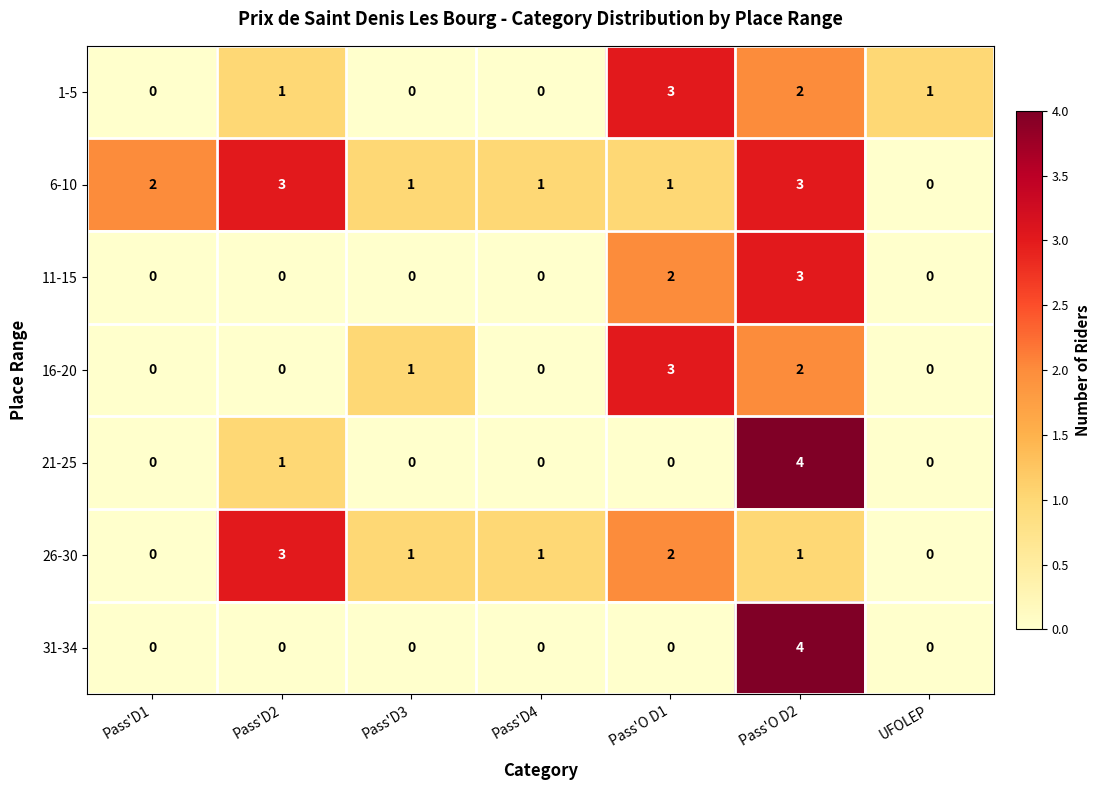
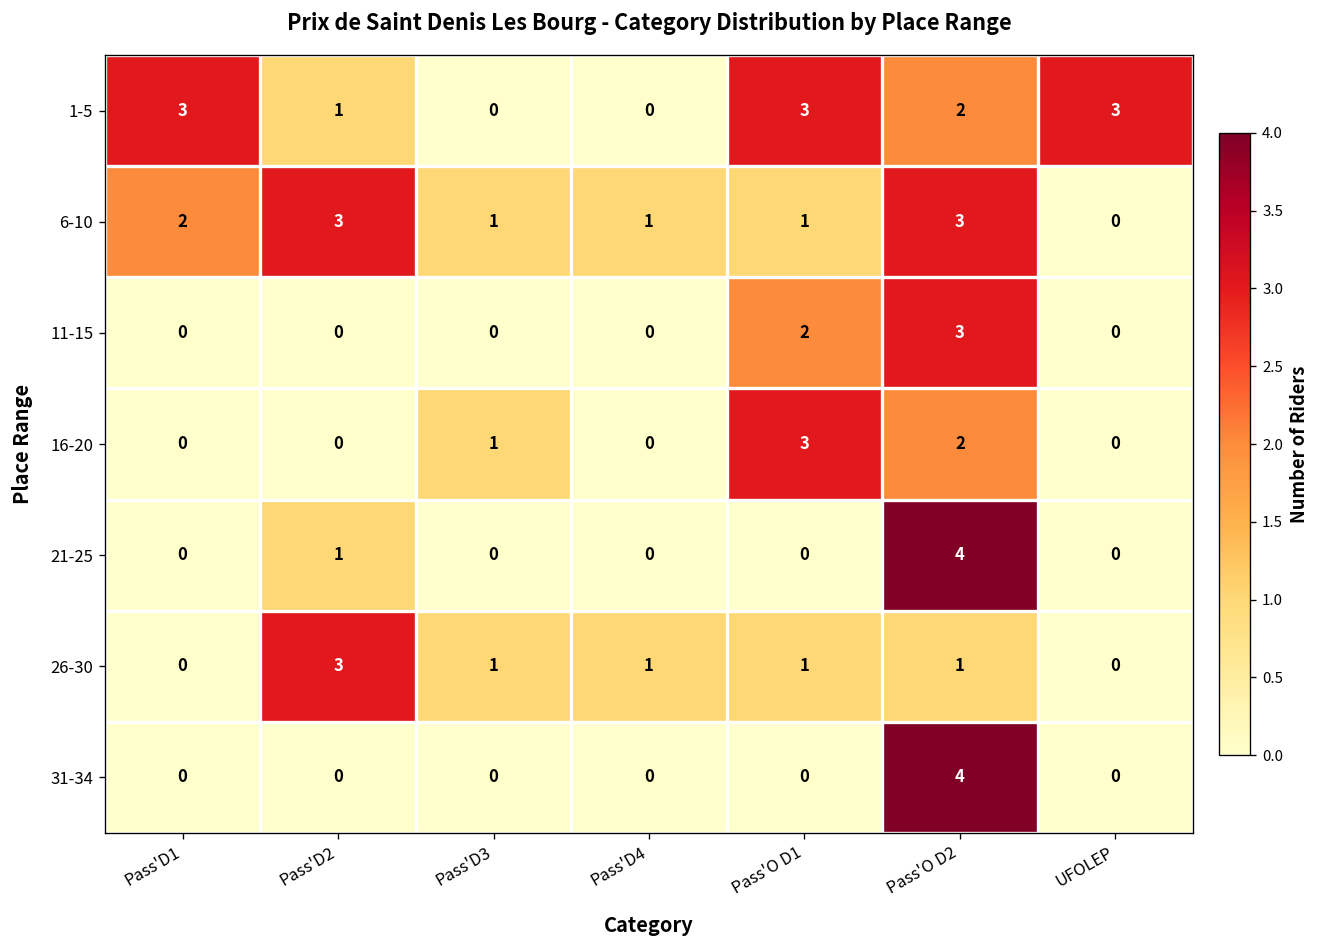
  {
    "1-5": {
-     "Pass'D1": 0,
+     "Pass'D1": 3,
      "Pass'D2": 1,
      "Pass'D3": 0,
      "Pass'D4": 0,
      "Pass'O D1": 3,
      "Pass'O D2": 2,
-     "UFOLEP": 1
+     "UFOLEP": 3
    },
    "6-10": {
      "Pass'D1": 2,
      "Pass'D2": 3,
      "Pass'D3": 1,
      "Pass'D4": 1,
      "Pass'O D1": 1,
      "Pass'O D2": 3,
      "UFOLEP": 0
    },
    "11-15": {
      "Pass'D1": 0,
      "Pass'D2": 0,
      "Pass'D3": 0,
      "Pass'D4": 0,
      "Pass'O D1": 2,
      "Pass'O D2": 3,
      "UFOLEP": 0
    },
    "16-20": {
      "Pass'D1": 0,
      "Pass'D2": 0,
      "Pass'D3": 1,
      "Pass'D4": 0,
      "Pass'O D1": 3,
      "Pass'O D2": 2,
      "UFOLEP": 0
    },
    "21-25": {
      "Pass'D1": 0,
      "Pass'D2": 1,
      "Pass'D3": 0,
      "Pass'D4": 0,
      "Pass'O D1": 0,
      "Pass'O D2": 4,
      "UFOLEP": 0
    },
    "26-30": {
      "Pass'D1": 0,
      "Pass'D2": 3,
      "Pass'D3": 1,
      "Pass'D4": 1,
-     "Pass'O D1": 2,
+     "Pass'O D1": 1,
      "Pass'O D2": 1,
      "UFOLEP": 0
    },
    "31-34": {
      "Pass'D1": 0,
      "Pass'D2": 0,
      "Pass'D3": 0,
      "Pass'D4": 0,
      "Pass'O D1": 0,
      "Pass'O D2": 4,
      "UFOLEP": 0
    }
  }
